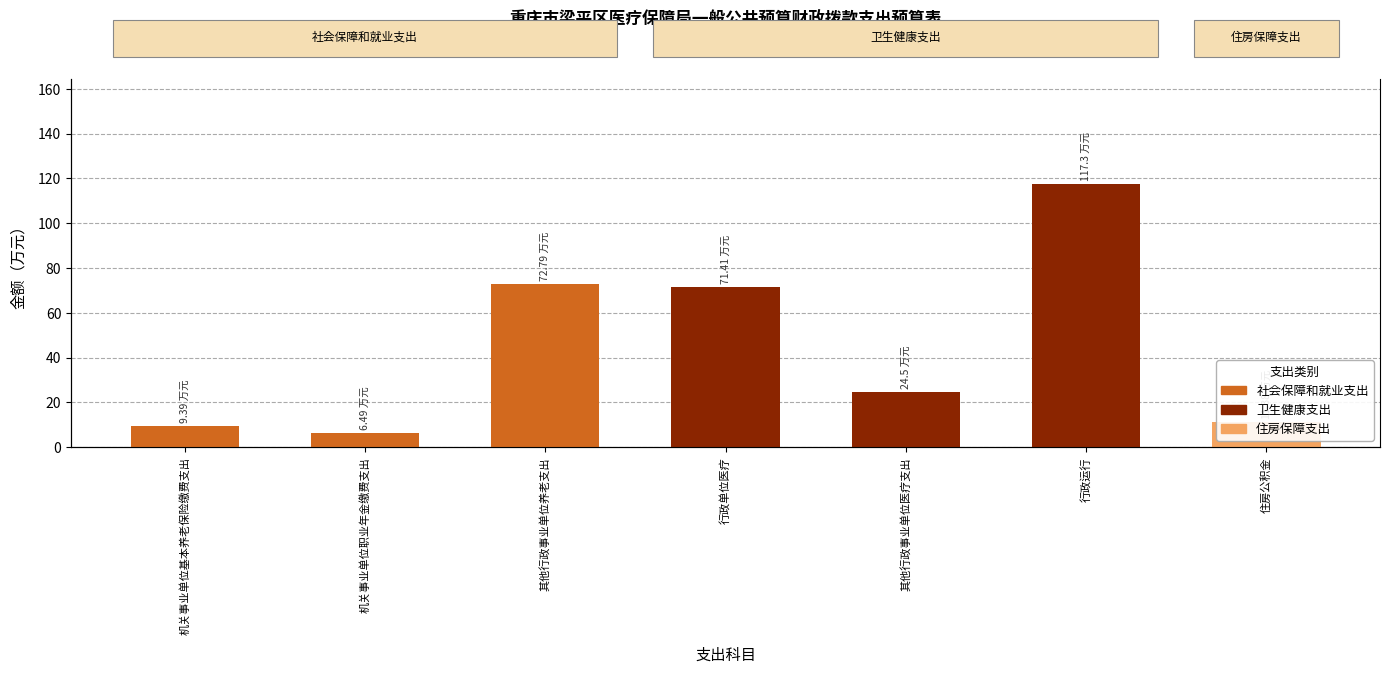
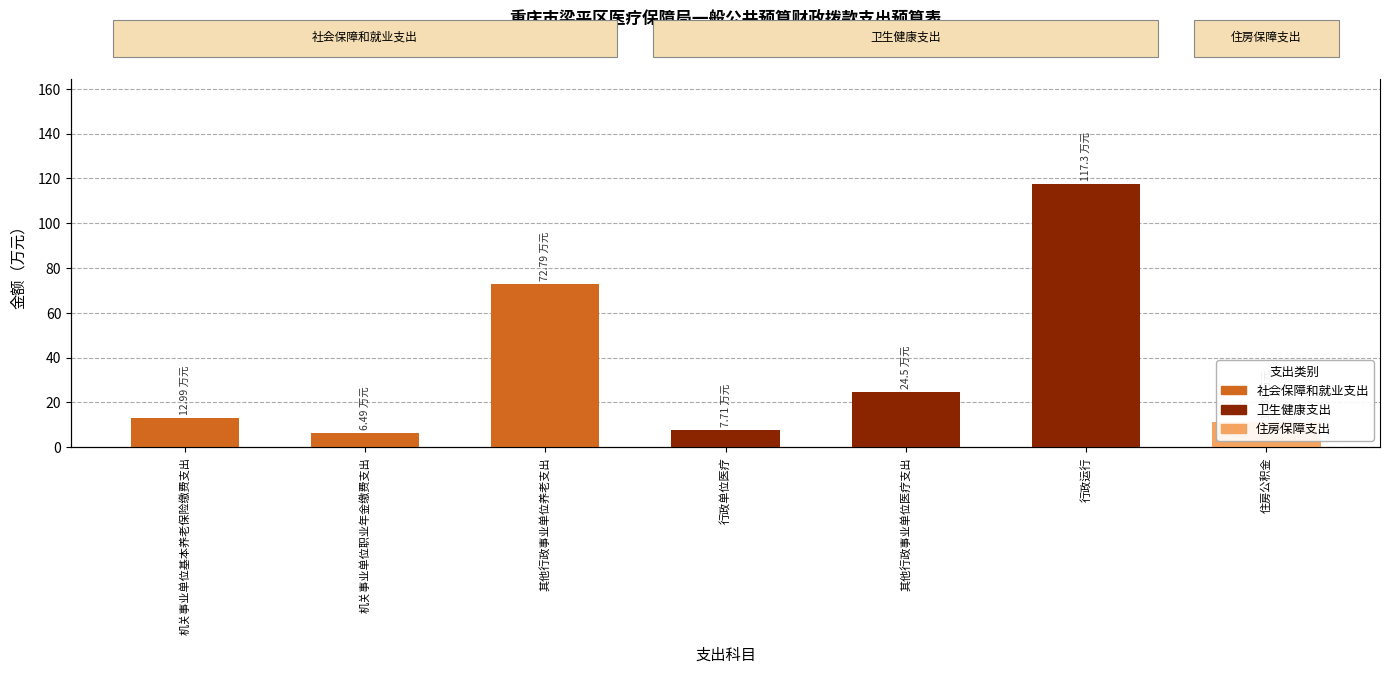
  {
-   "机关事业单位基本养老保险缴费支出": 9.39,
+   "机关事业单位基本养老保险缴费支出": 12.99,
    "机关事业单位职业年金缴费支出": 6.49,
    "其他行政事业单位养老支出": 72.79,
-   "行政单位医疗": 71.41,
+   "行政单位医疗": 7.71,
    "其他行政事业单位医疗支出": 24.5,
    "行政运行": 117.3
  }
